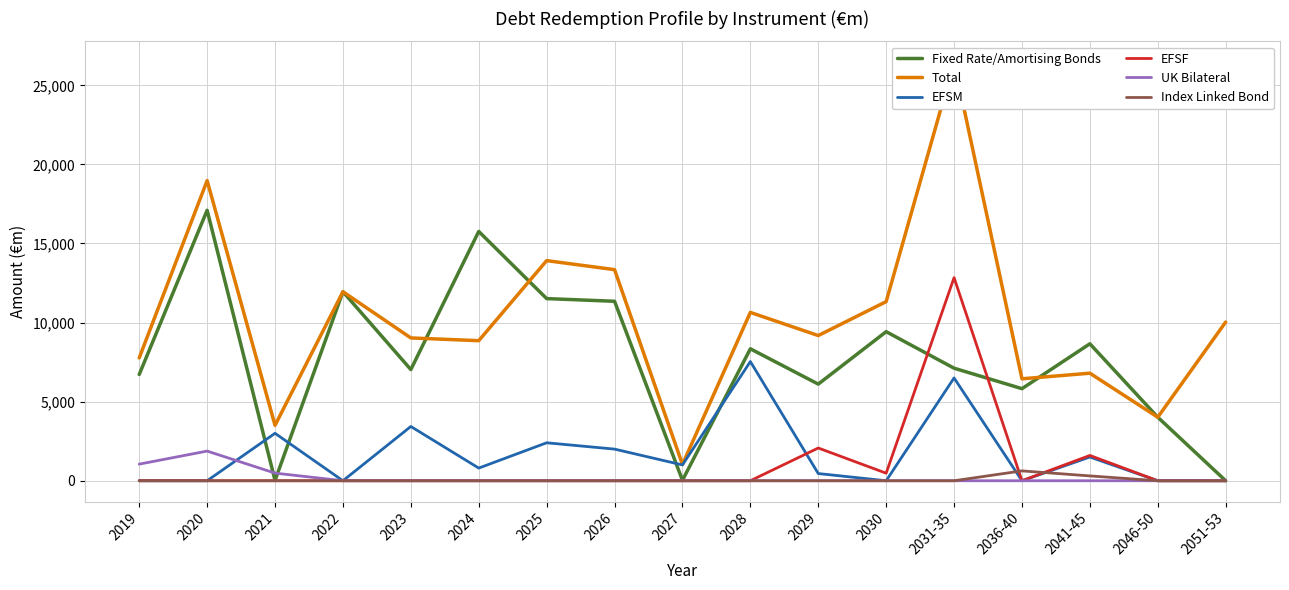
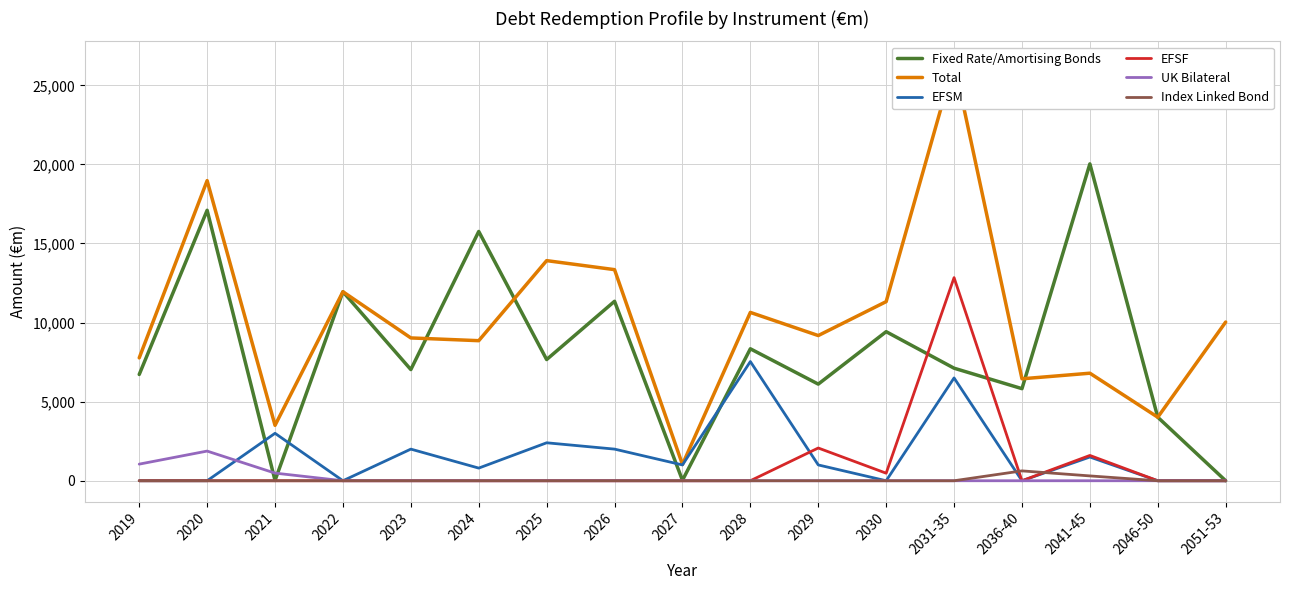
  {
    "Fixed Rate/Amortising Bonds": {
      "2019": "6,700",
      "2020": "17,100",
      "2023": "7,000",
      "2024": "15,800",
-     "2025": "11,500",
+     "2025": "7,700",
      "2026": "11,300",
      "2028": "8,300",
      "2029": "6,100",
      "2030": "9,400",
      "2031-35": "7,100",
      "2036-40": "5,800",
-     "2041-45": "8,700"
+     "2041-45": "20,000"
    },
    "Total": {
      "2019": "7,800",
      "2020": "19,000",
      "2021": "3,500",
      "2023": "9,000",
      "2024": "8,900",
      "2025": "13,900",
      "2026": "13,300",
      "2028": "10,600",
      "2029": "9,200",
      "2030": "11,300",
      "2036-40": "6,400",
      "2041-45": "6,800",
      "2051-53": "10,000"
    },
    "EFSM": {
      "2021": "3,000",
-     "2023": "3,400",
+     "2023": "2,000",
      "2024": "800",
      "2025": "2,400",
      "2026": "2,000",
      "2028": "7,500",
-     "2029": "500",
+     "2029": "1,000",
      "2031-35": "6,500"
    },
    "EFSF": {
      "2029": "2,100",
      "2030": "500",
      "2031-35": "12,800"
    },
    "UK Bilateral": {
      "2019": "1,100",
      "2020": "1,900",
      "2021": "500",
      "2041-45": "0"
    },
    "Index Linked Bond": {
      "2036-40": "600",
      "2041-45": "300"
    }
  }
